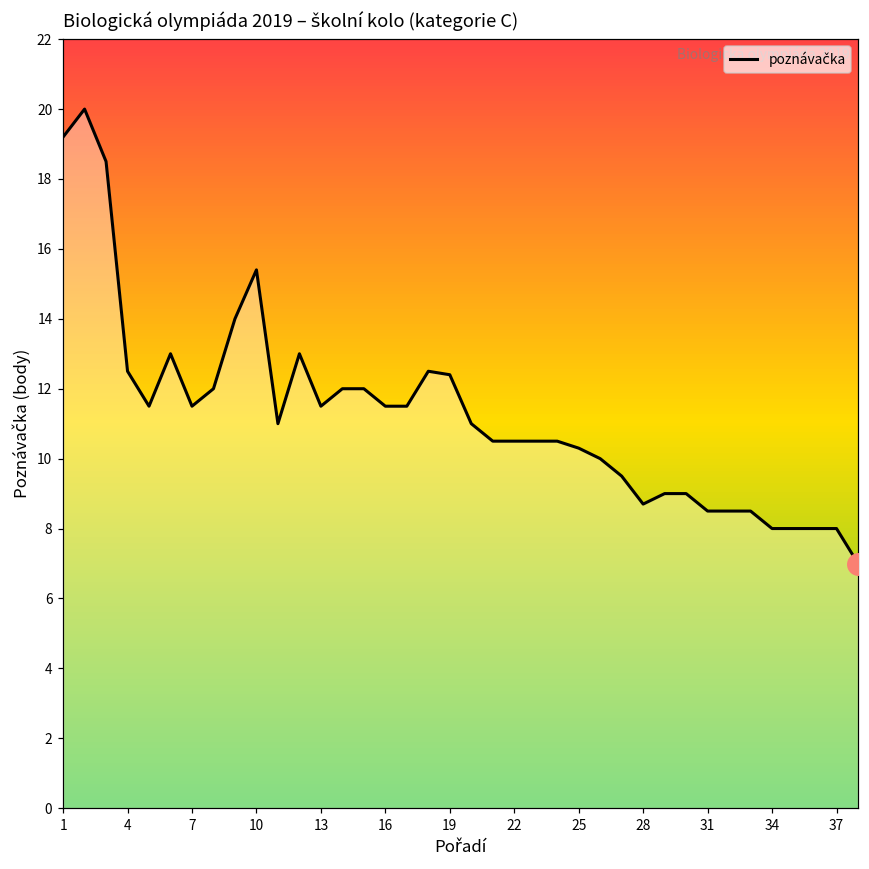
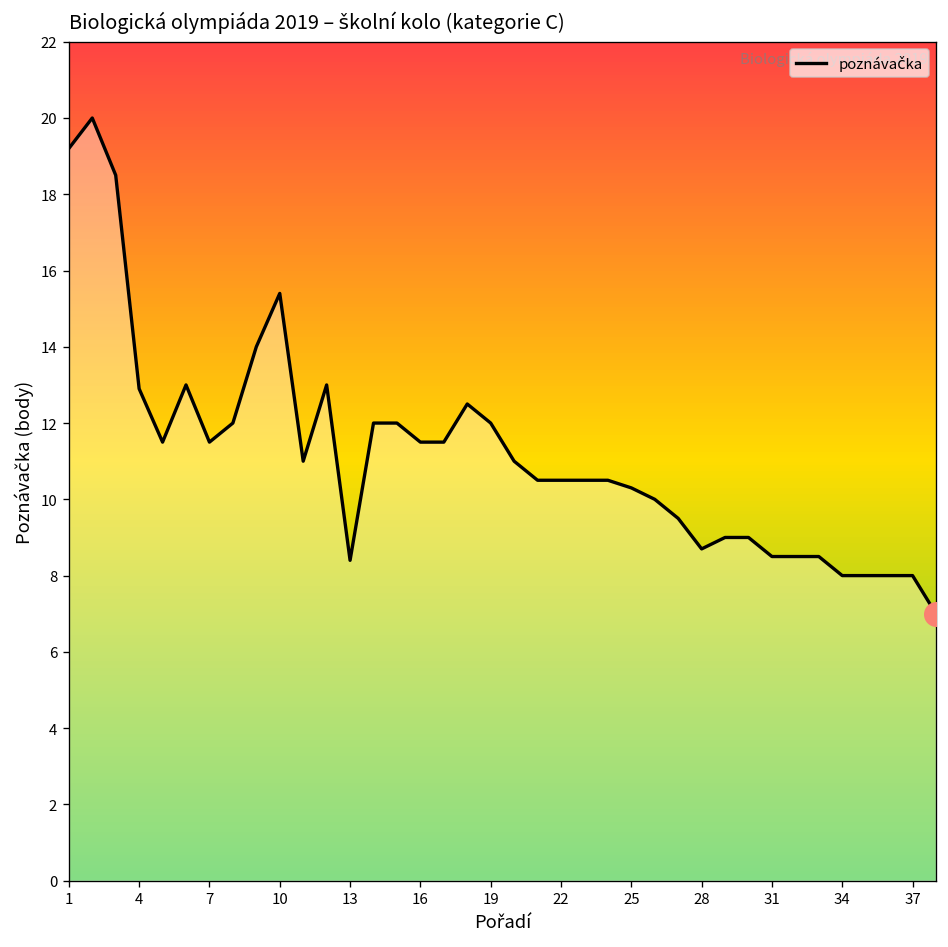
  {
    "poznávačka": {
      "1": 19.2,
-     "4": 12.5,
+     "4": 12.9,
      "7": 11.5,
      "10": 15.4,
-     "13": 11.5,
+     "13": 8.4,
      "16": 11.5,
-     "19": 12.4,
+     "19": 12.0,
      "22": 10.5,
      "25": 10.3,
      "28": 8.7,
      "31": 8.5,
      "34": 8.0,
      "37": 8.0
    }
  }
